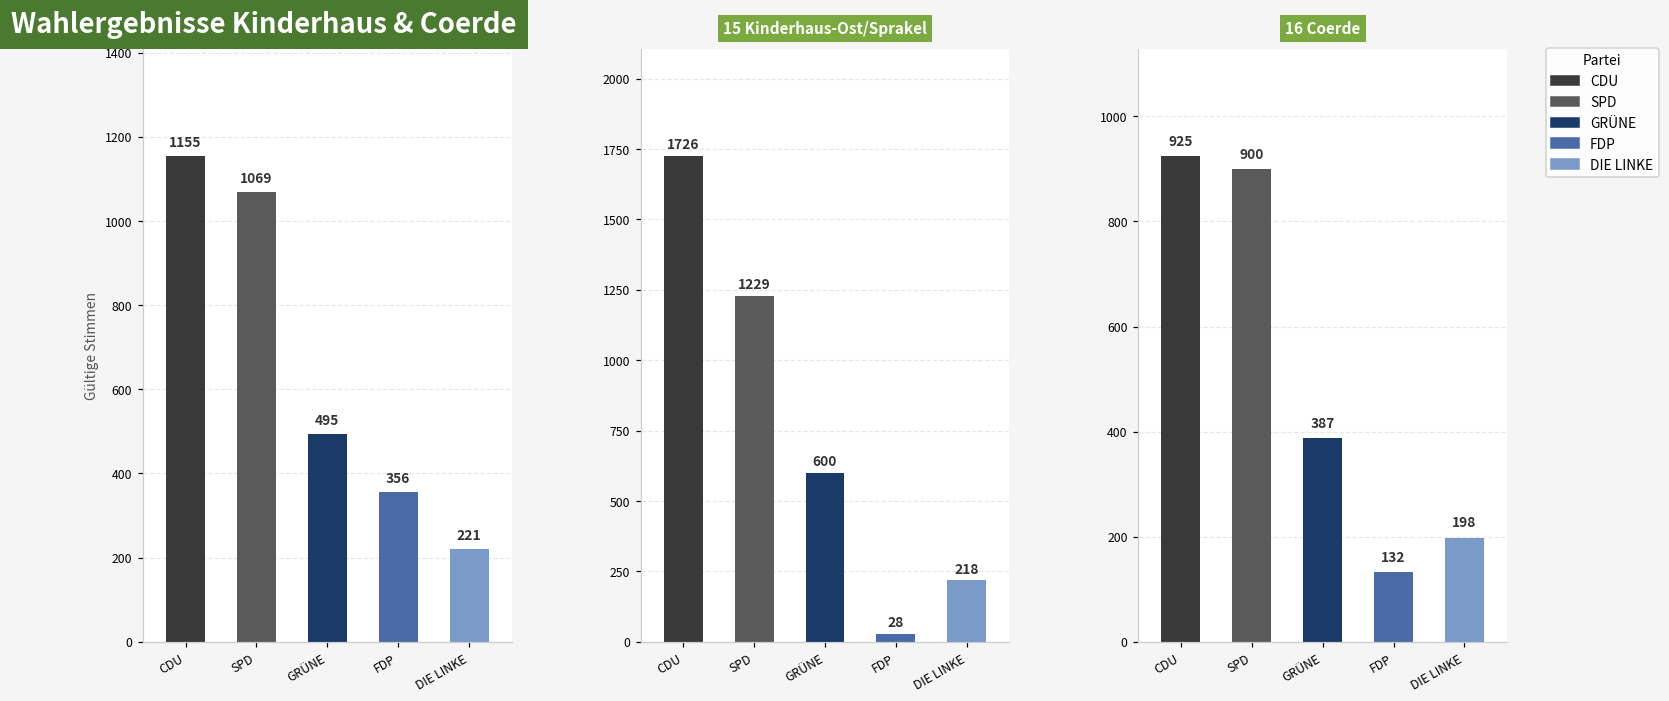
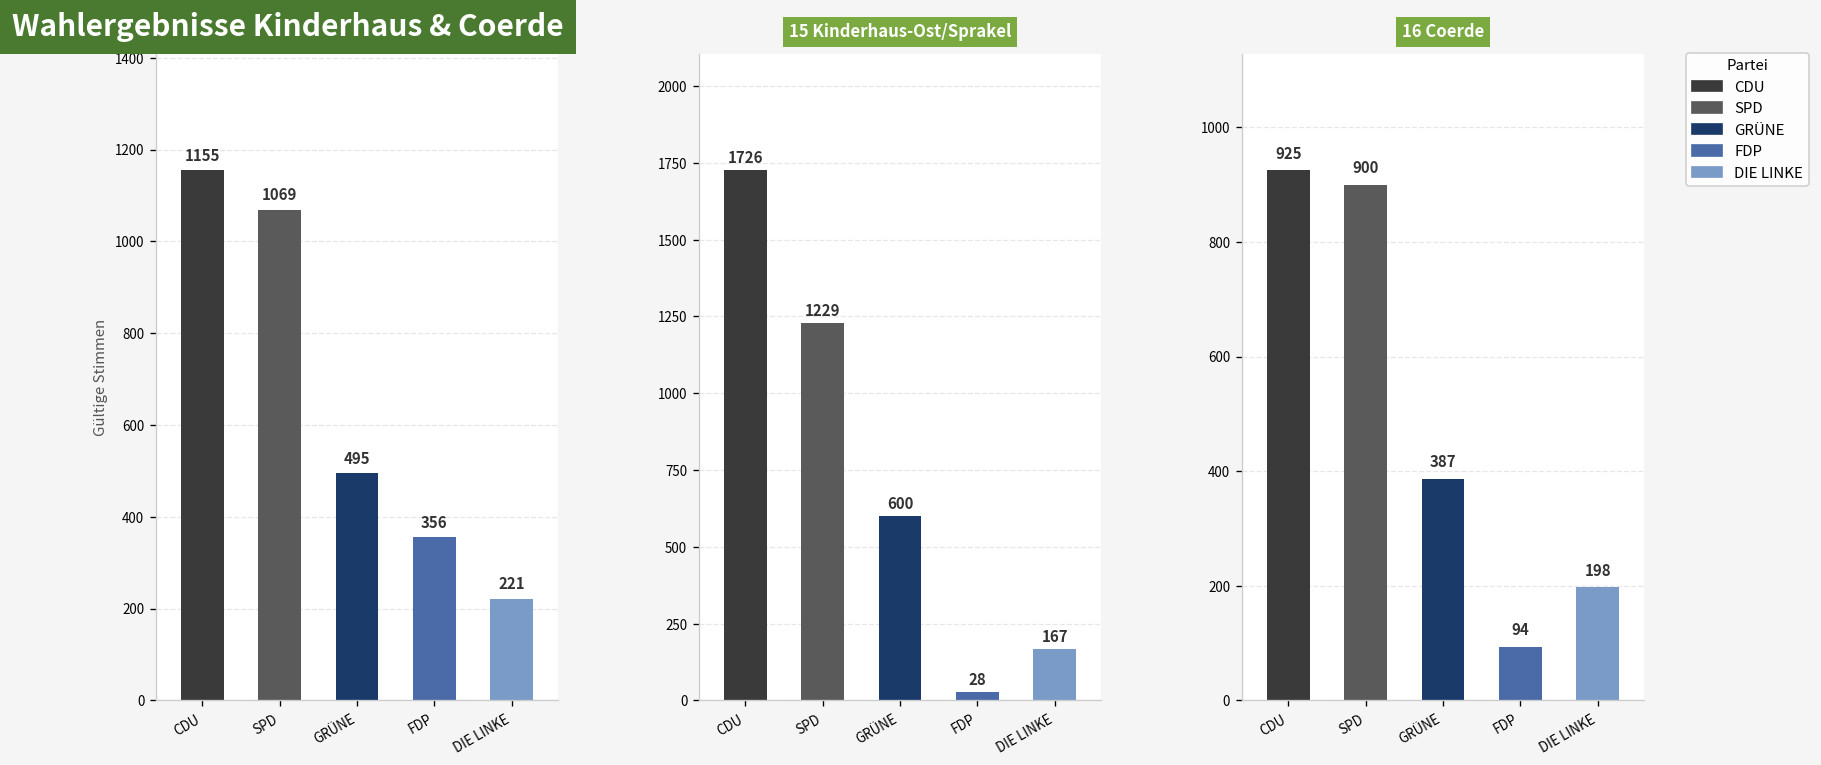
  {
    "14 Kinderhaus-West": {
      "CDU": 1155,
      "SPD": 1069,
      "GRÜNE": 495,
      "FDP": 356,
      "DIE LINKE": 221
    },
    "15 Kinderhaus-Ost/Sprakel": {
      "CDU": 1726,
      "SPD": 1229,
      "GRÜNE": 600,
      "FDP": 28,
-     "DIE LINKE": 218
+     "DIE LINKE": 167
    },
    "16 Coerde": {
      "CDU": 925,
      "SPD": 900,
      "GRÜNE": 387,
-     "FDP": 132,
+     "FDP": 94,
      "DIE LINKE": 198
    }
  }
